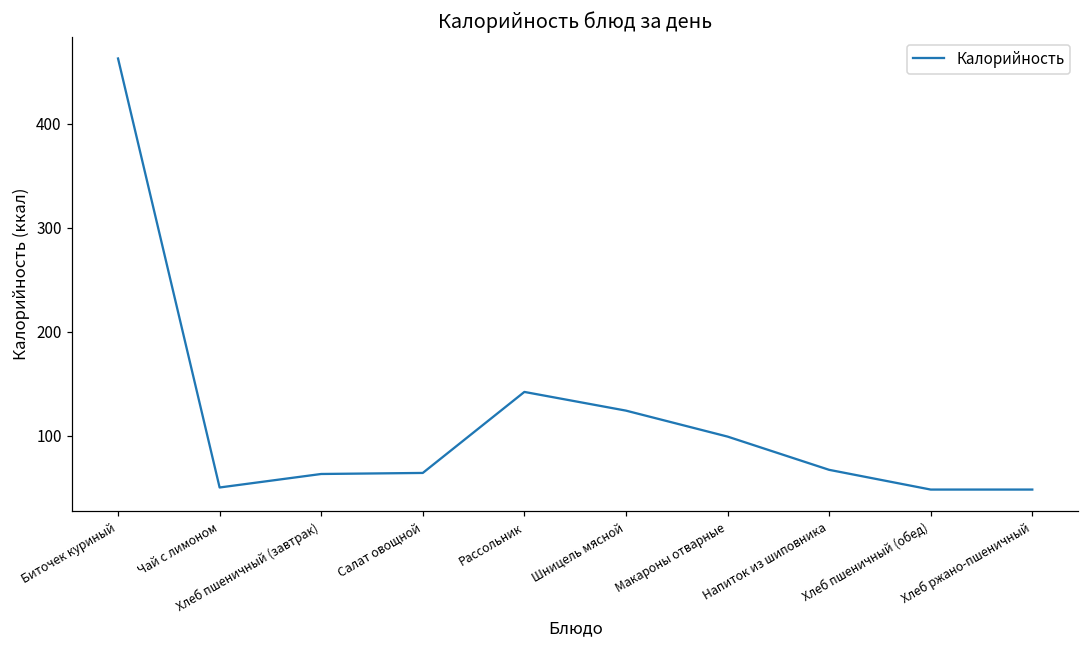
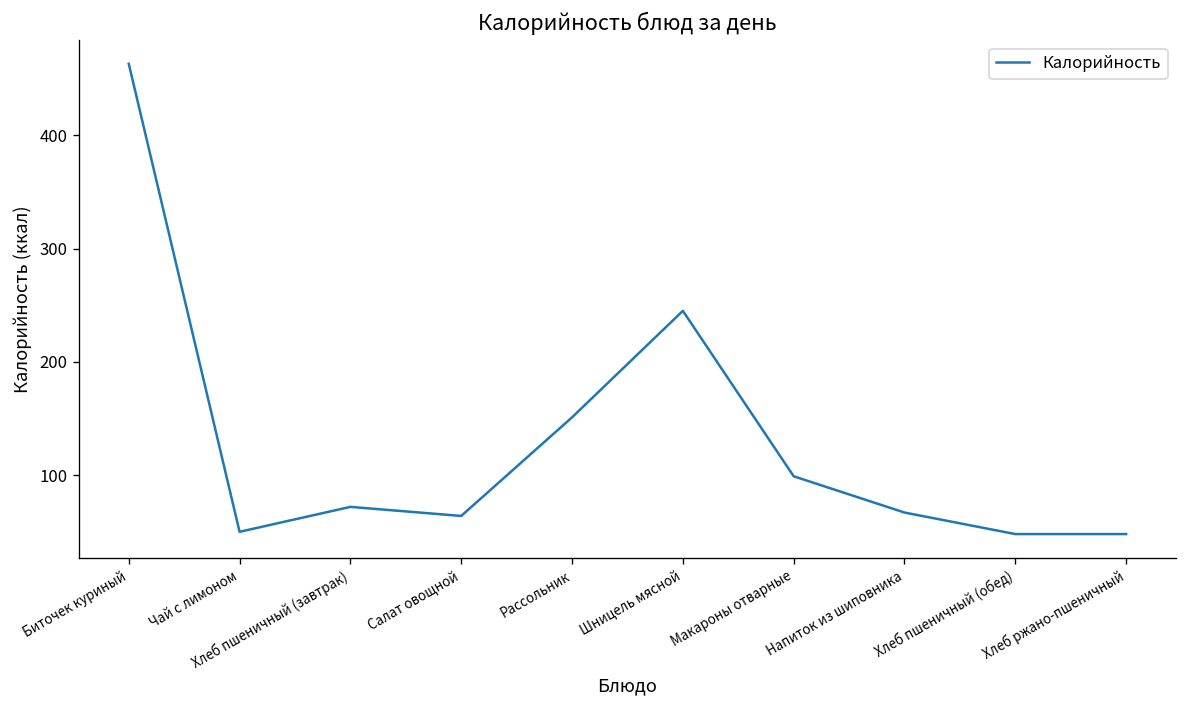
  {
    "Биточек куриный": 460,
    "Чай с лимоном": 50,
-   "Хлеб пшеничный (завтрак)": 60,
+   "Хлеб пшеничный (завтрак)": 70,
    "Салат овощной": 60,
-   "Рассольник": 140,
-   "Шницель мясной": 120,
+   "Рассольник": 150,
+   "Шницель мясной": 250,
    "Макароны отварные": 100,
    "Напиток из шиповника": 70,
    "Хлеб пшеничный (обед)": 50,
    "Хлеб ржано-пшеничный": 50
  }
